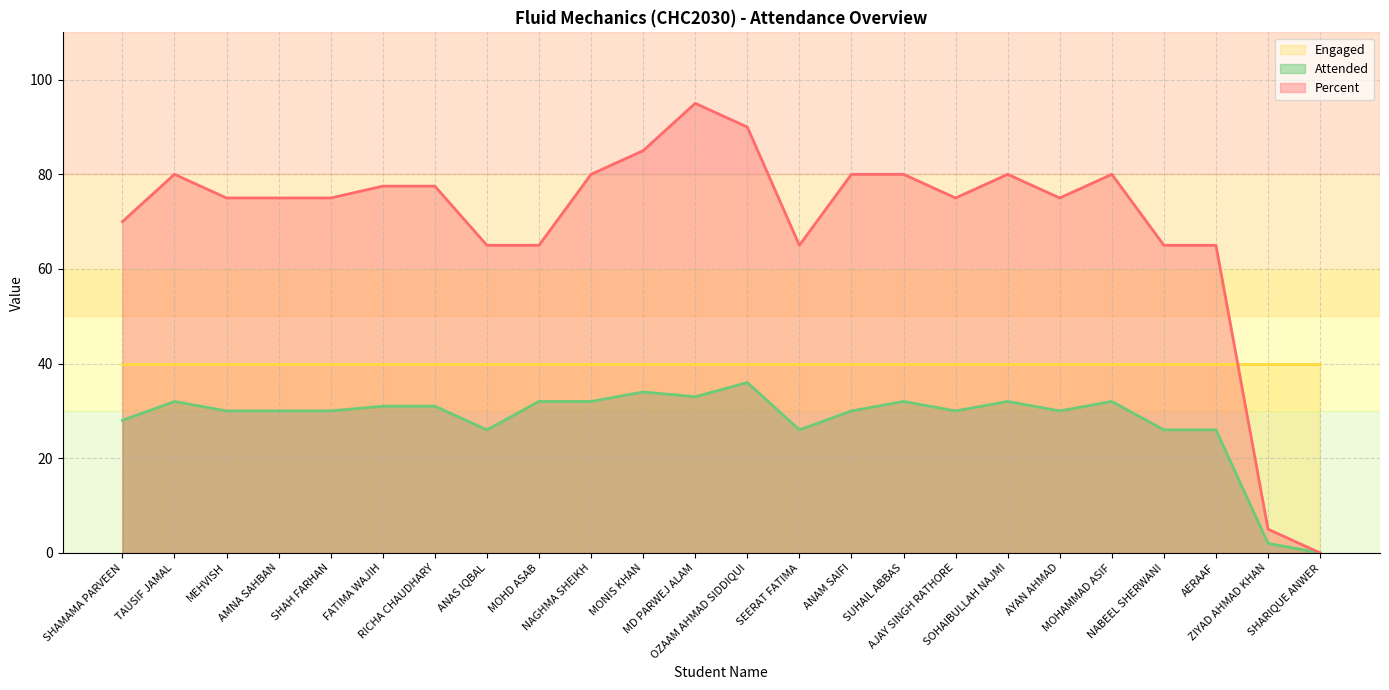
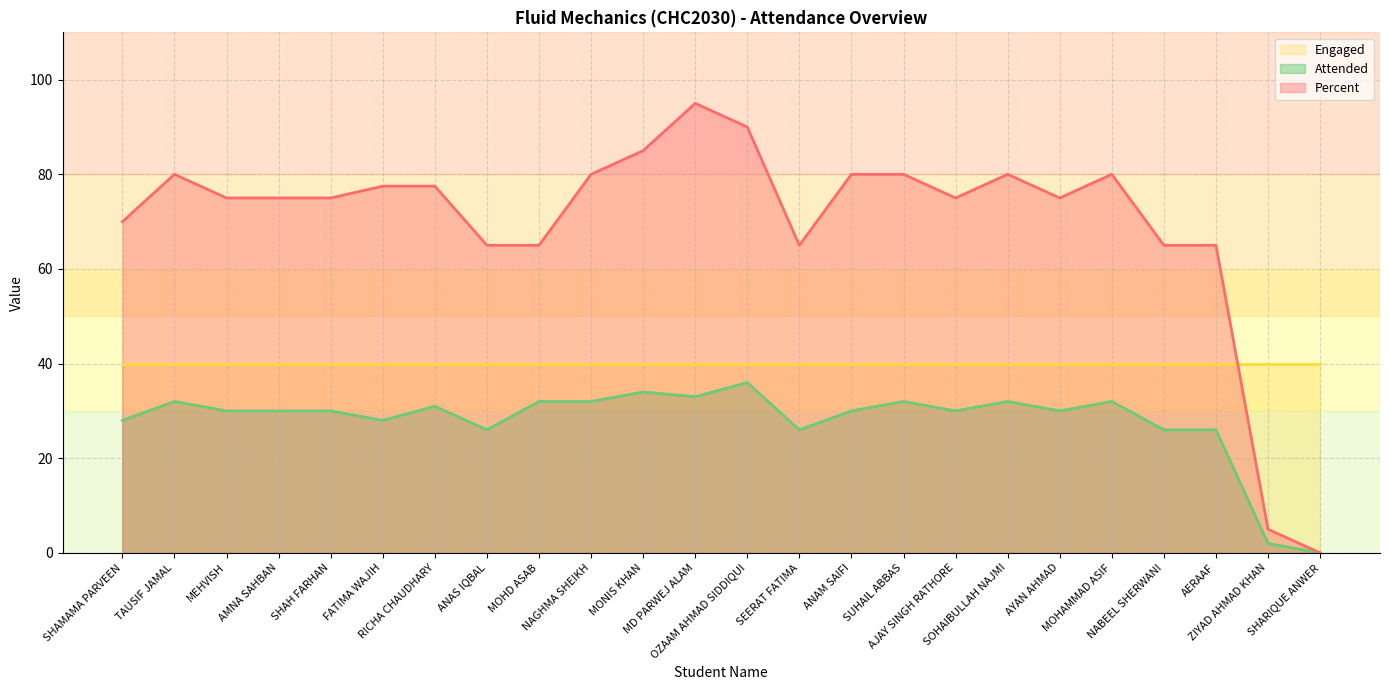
  {
    "Engaged": {
      "SHAMAMA PARVEEN": 40,
      "TAUSIF JAMAL": 40,
      "MEHVISH": 40,
      "AMNA SAHBAN": 40,
      "SHAH FARHAN": 40,
      "FATIMA WAJIH": 40,
      "RICHA CHAUDHARY": 40,
      "ANAS IQBAL": 40,
      "MOHD ASAB": 40,
      "NAGHMA SHEIKH": 40,
      "MONIS KHAN": 40,
      "MD PARWEJ ALAM": 40,
      "OZAAM AHMAD SIDDIQUI": 40,
      "SEERAT FATIMA": 40,
      "ANAM SAIFI": 40,
      "SUHAIL ABBAS": 40,
      "AJAY SINGH RATHORE": 40,
      "SOHAIBULLAH NAJMI": 40,
      "AYAN AHMAD": 40,
      "MOHAMMAD ASIF": 40,
      "NABEEL SHERWANI": 40,
      "AERAAF": 40,
      "ZIYAD AHMAD KHAN": 40,
      "SHARIQUE ANWER": 40
    },
    "Attended": {
      "SHAMAMA PARVEEN": 28,
      "TAUSIF JAMAL": 32,
      "MEHVISH": 30,
      "AMNA SAHBAN": 30,
      "SHAH FARHAN": 30,
-     "FATIMA WAJIH": 31,
+     "FATIMA WAJIH": 28,
      "RICHA CHAUDHARY": 31,
      "ANAS IQBAL": 26,
      "MOHD ASAB": 32,
      "NAGHMA SHEIKH": 32,
      "MONIS KHAN": 34,
      "MD PARWEJ ALAM": 33,
      "OZAAM AHMAD SIDDIQUI": 36,
      "SEERAT FATIMA": 26,
      "ANAM SAIFI": 30,
      "SUHAIL ABBAS": 32,
      "AJAY SINGH RATHORE": 30,
      "SOHAIBULLAH NAJMI": 32,
      "AYAN AHMAD": 30,
      "MOHAMMAD ASIF": 32,
      "NABEEL SHERWANI": 26,
      "AERAAF": 26,
      "ZIYAD AHMAD KHAN": 2
    },
    "Percent": {
      "SHAMAMA PARVEEN": 70,
      "TAUSIF JAMAL": 80,
      "MEHVISH": 75,
      "AMNA SAHBAN": 75,
      "SHAH FARHAN": 75,
      "FATIMA WAJIH": 78,
      "RICHA CHAUDHARY": 78,
      "ANAS IQBAL": 65,
      "MOHD ASAB": 65,
      "NAGHMA SHEIKH": 80,
      "MONIS KHAN": 85,
      "MD PARWEJ ALAM": 95,
      "OZAAM AHMAD SIDDIQUI": 90,
      "SEERAT FATIMA": 65,
      "ANAM SAIFI": 80,
      "SUHAIL ABBAS": 80,
      "AJAY SINGH RATHORE": 75,
      "SOHAIBULLAH NAJMI": 80,
      "AYAN AHMAD": 75,
      "MOHAMMAD ASIF": 80,
      "NABEEL SHERWANI": 65,
      "AERAAF": 65,
      "ZIYAD AHMAD KHAN": 5
    }
  }
